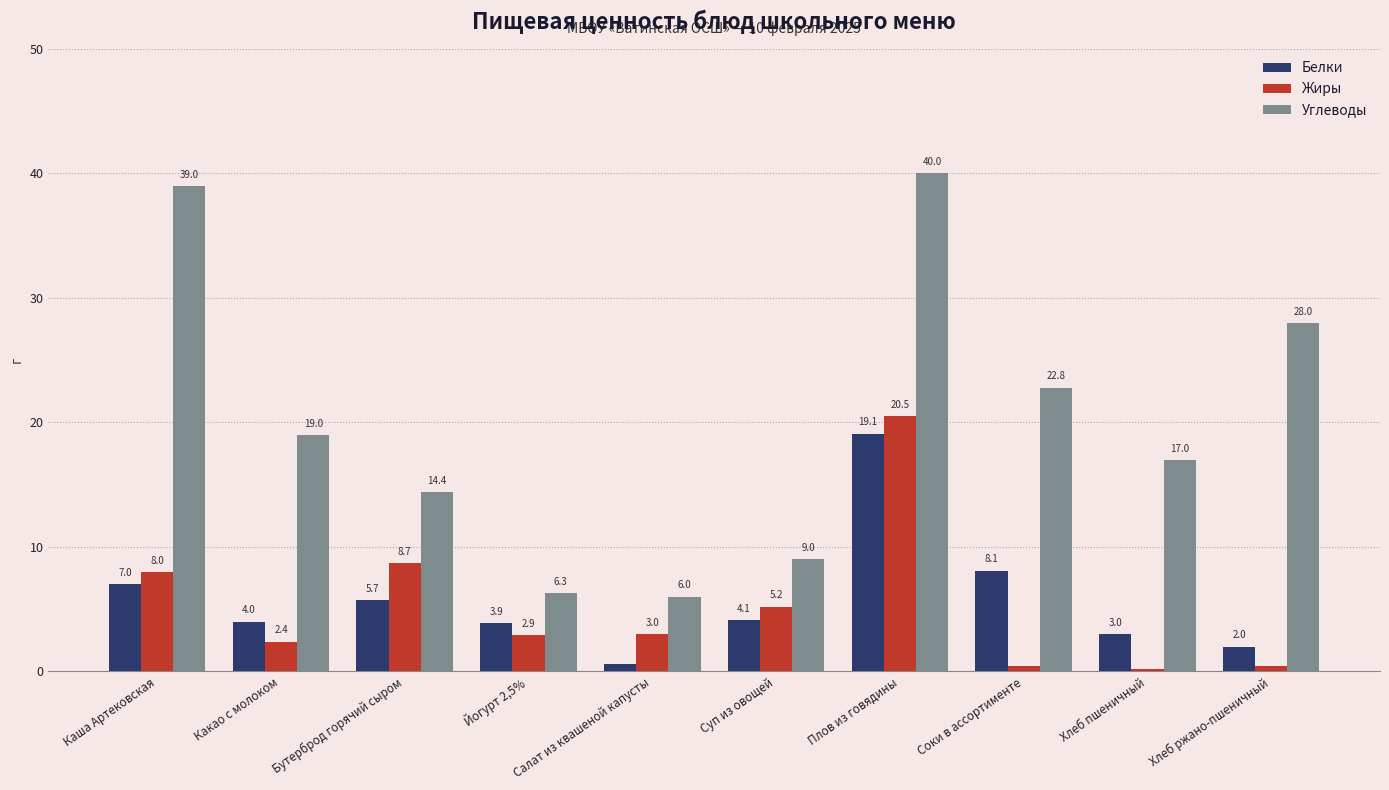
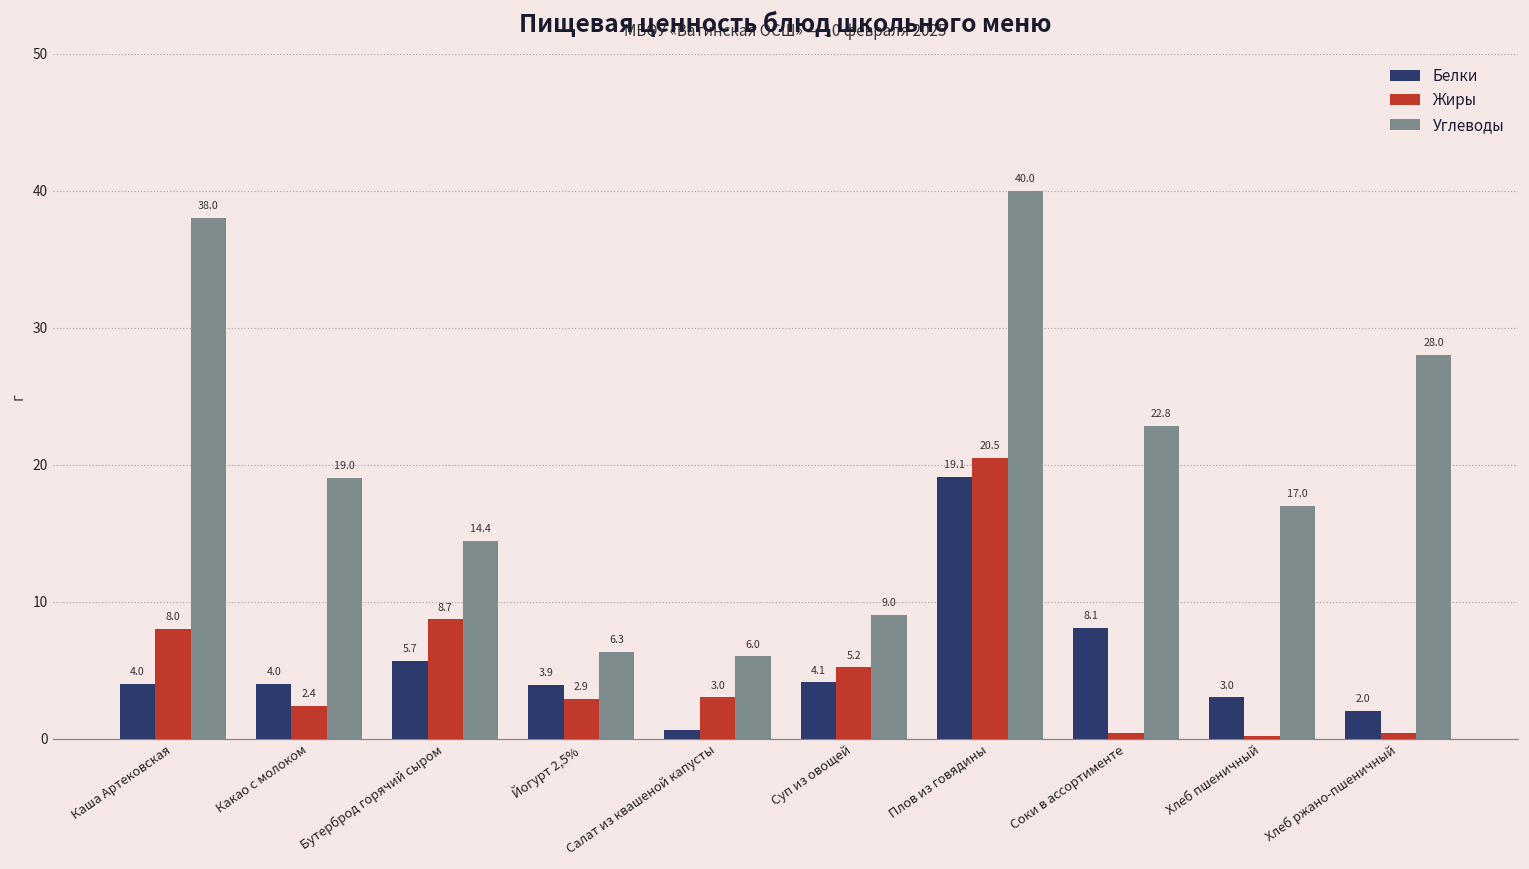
  {
    "Белки": {
-     "Каша Артековская": 7.0,
+     "Каша Артековская": 4.0,
      "Какао с молоком": 4.0,
      "Бутерброд горячий сыром": 5.7,
      "Йогурт 2,5%": 3.9,
      "Суп из овощей": 4.1,
      "Плов из говядины": 19.1,
      "Соки в ассортименте": 8.1,
      "Хлеб пшеничный": 3.0,
      "Хлеб ржано-пшеничный": 2.0
    },
    "Жиры": {
      "Каша Артековская": 8.0,
      "Какао с молоком": 2.4,
      "Бутерброд горячий сыром": 8.7,
      "Йогурт 2,5%": 2.9,
      "Салат из квашеной капусты": 3.0,
      "Суп из овощей": 5.2,
      "Плов из говядины": 20.5
    },
    "Углеводы": {
-     "Каша Артековская": 39.0,
+     "Каша Артековская": 38.0,
      "Какао с молоком": 19.0,
      "Бутерброд горячий сыром": 14.4,
      "Йогурт 2,5%": 6.3,
      "Салат из квашеной капусты": 6.0,
      "Суп из овощей": 9.0,
      "Плов из говядины": 40.0,
      "Соки в ассортименте": 22.8,
      "Хлеб пшеничный": 17.0,
      "Хлеб ржано-пшеничный": 28.0
    }
  }
